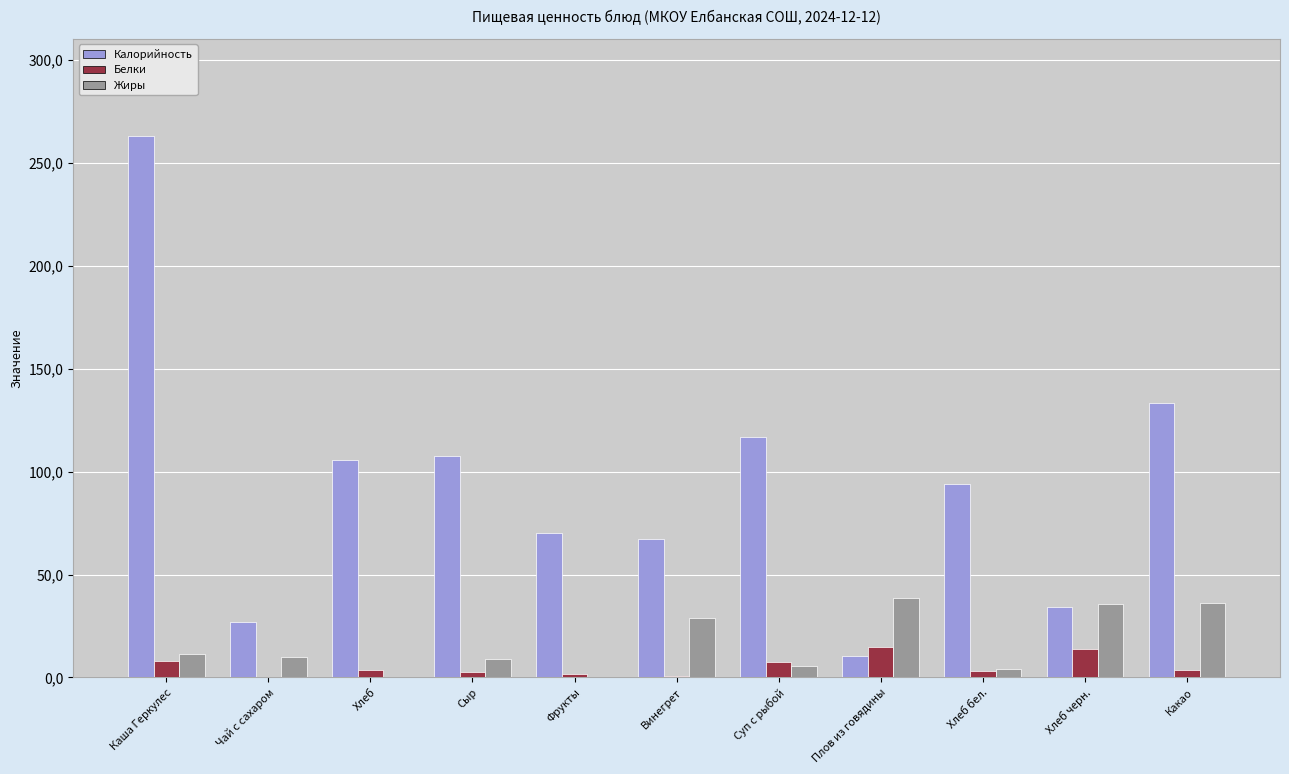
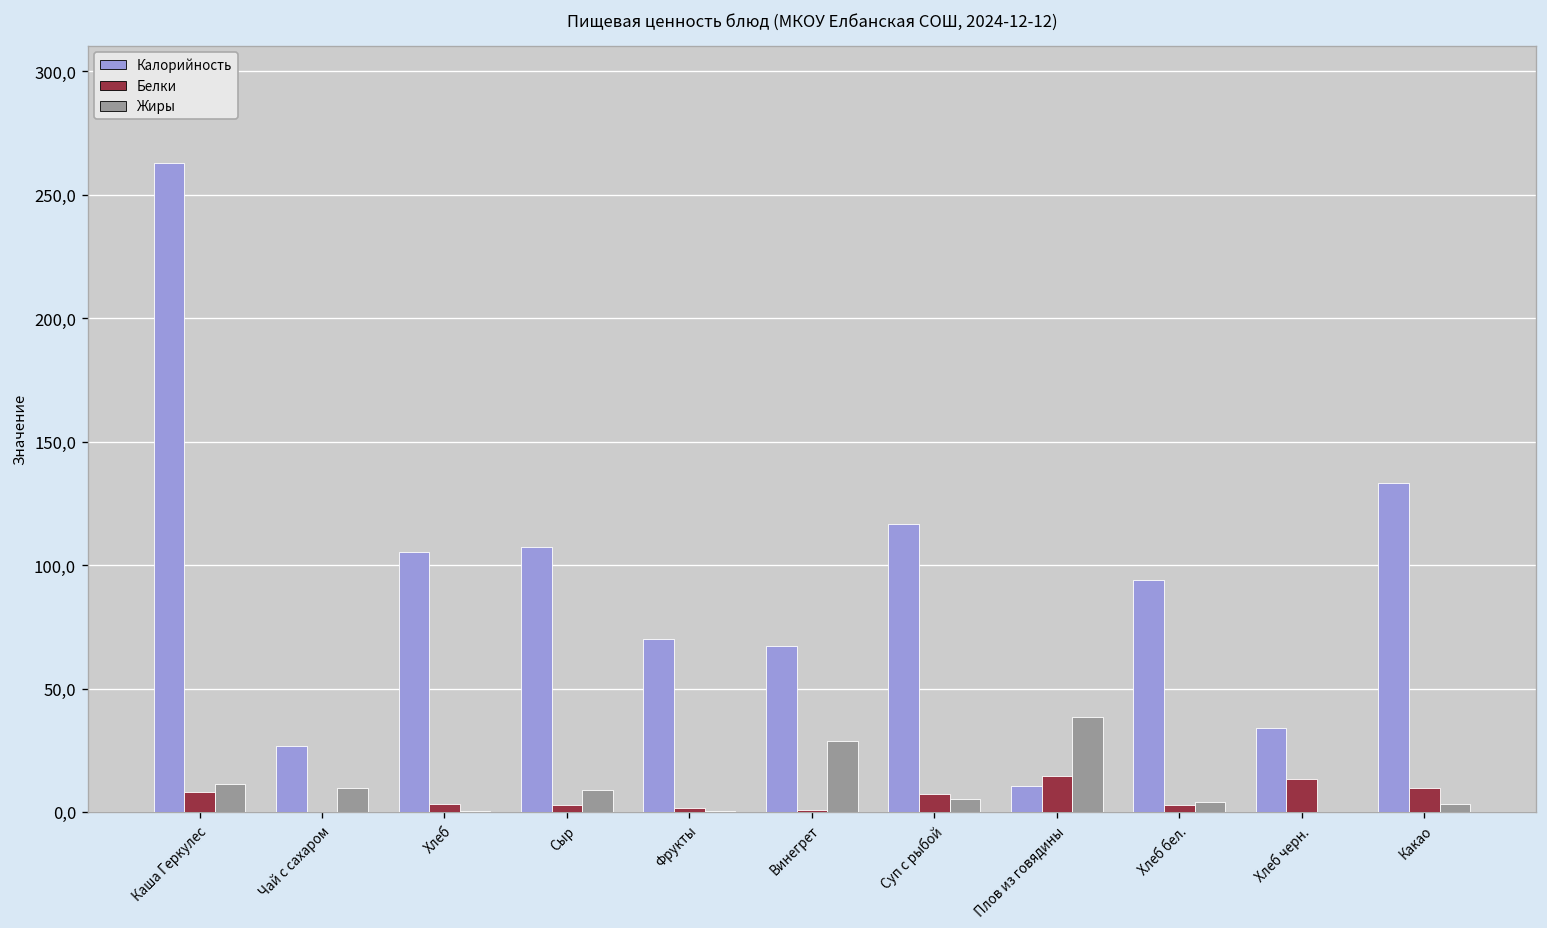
  {
    "Калорийность": {
      "Каша Геркулес": 2630,
      "Чай с сахаром": 270,
      "Хлеб": 1060,
      "Сыр": 1080,
      "Фрукты": 700,
      "Винегрет": 670,
      "Суп с рыбой": 1170,
      "Плов из говядины": 110,
      "Хлеб бел.": 940,
      "Хлеб черн.": 340,
      "Какао": 1330
    },
    "Белки": {
      "Каша Геркулес": 80,
      "Хлеб": 30,
      "Сыр": 30,
      "Фрукты": 20,
      "Суп с рыбой": 70,
      "Плов из говядины": 150,
      "Хлеб бел.": 30,
      "Хлеб черн.": 140,
-     "Какао": 40
+     "Какао": 100
    },
    "Жиры": {
      "Каша Геркулес": 110,
      "Чай с сахаром": 100,
      "Сыр": 90,
      "Винегрет": 290,
      "Суп с рыбой": 50,
      "Плов из говядины": 390,
      "Хлеб бел.": 40,
-     "Хлеб черн.": 360,
-     "Какао": 360
+     "Хлеб черн.": 0,
+     "Какао": 30
    }
  }
